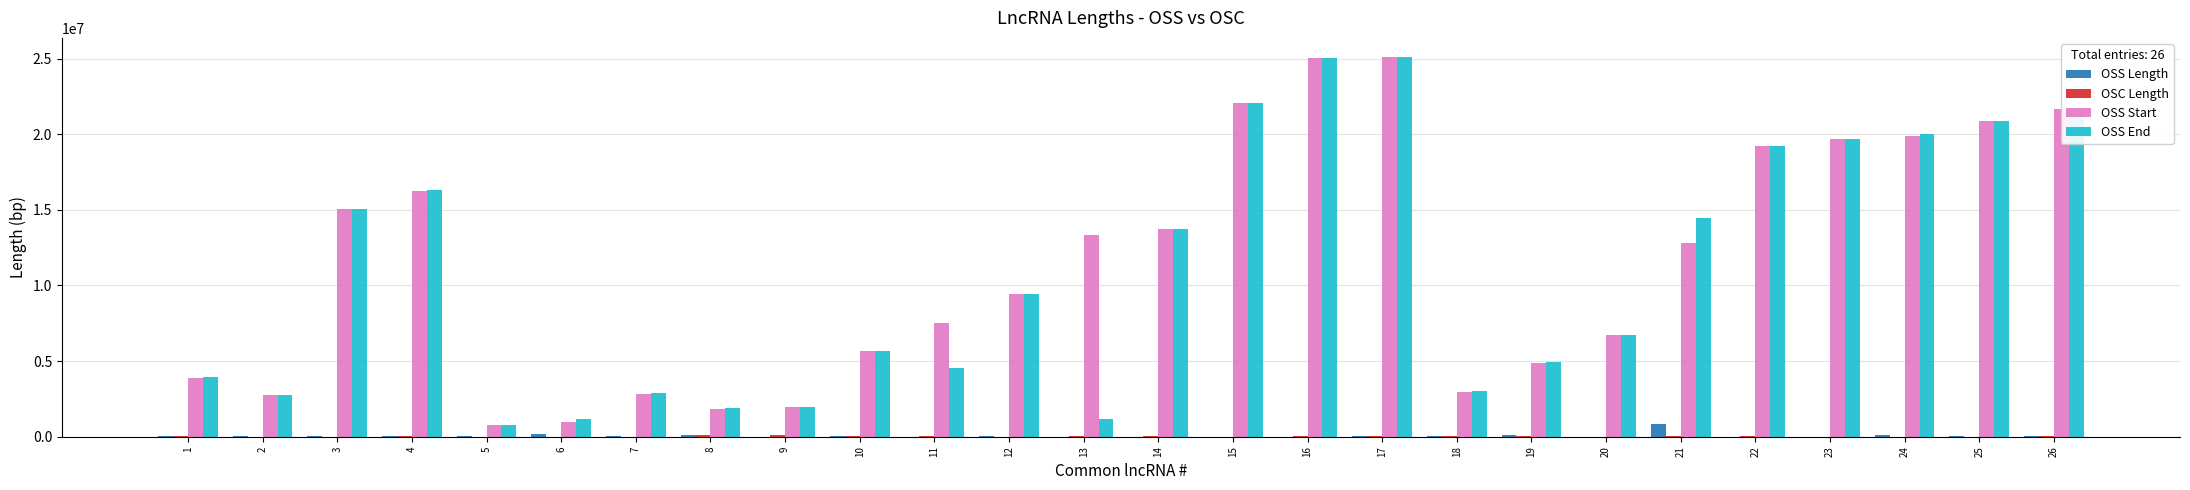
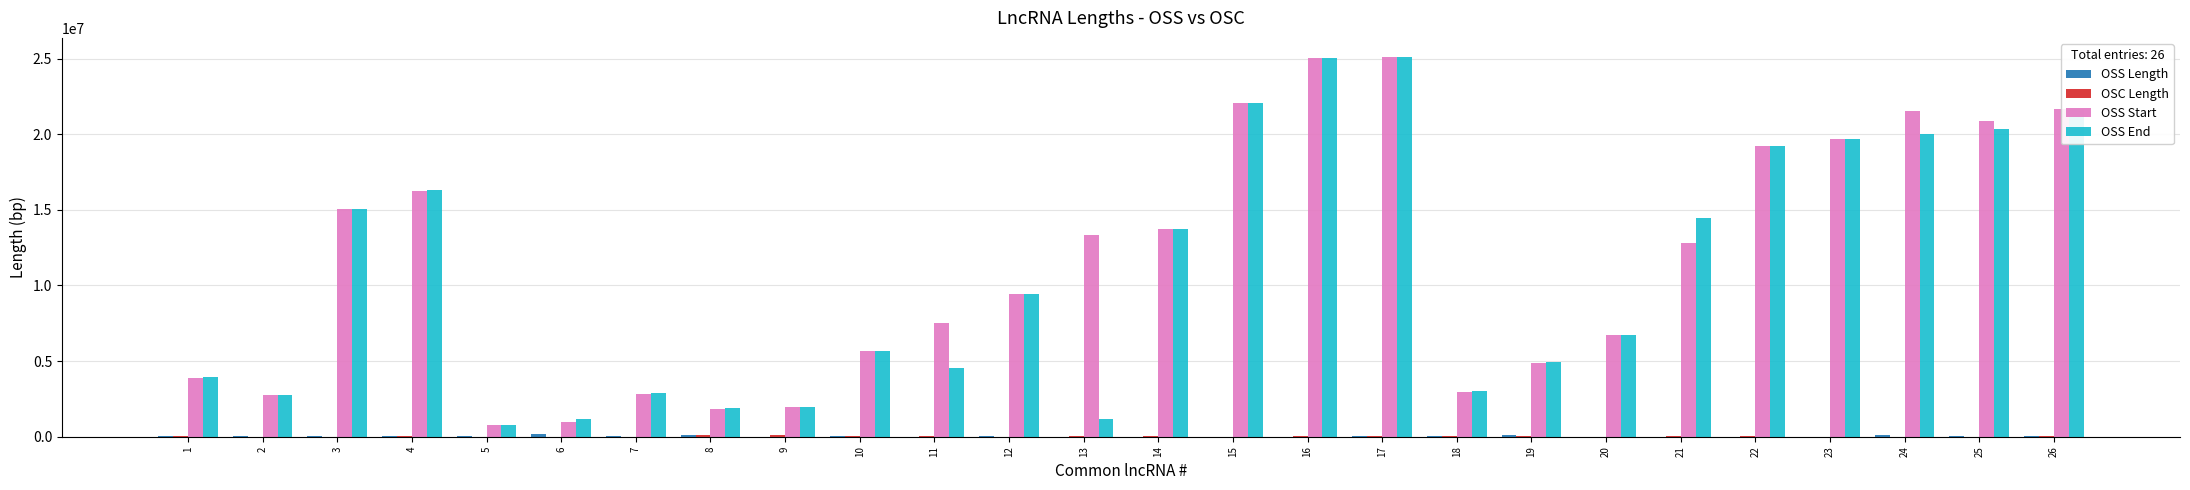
  {
    "OSS Length": {
      "6": 200000,
-     "21": 900000
+     "21": 0
    },
    "OSS Start": {
      "1": 3900000,
      "2": 2700000,
      "3": 15000000,
      "4": 16300000,
      "5": 800000,
      "6": 1000000,
      "7": 2800000,
      "8": 1800000,
      "9": 1900000,
      "10": 5700000,
      "11": 7500000,
      "12": 9400000,
      "13": 13300000,
      "14": 13800000,
      "15": 22000000,
      "16": 25000000,
      "17": 25100000,
      "18": 3000000,
      "19": 4800000,
      "20": 6800000,
      "21": 12800000,
      "22": 19200000,
      "23": 19700000,
-     "24": 19900000,
+     "24": 21500000,
      "25": 20900000
    },
    "OSS End": {
      "1": 4000000,
      "2": 2700000,
      "3": 15100000,
      "4": 16300000,
      "5": 800000,
      "6": 1200000,
      "7": 2900000,
      "8": 1900000,
      "9": 1900000,
      "10": 5700000,
      "11": 4500000,
      "12": 9500000,
      "13": 1200000,
      "14": 13800000,
      "15": 22100000,
      "16": 25000000,
      "17": 25100000,
      "18": 3000000,
      "19": 5000000,
      "20": 6800000,
      "21": 14500000,
      "22": 19200000,
      "23": 19700000,
      "24": 20000000,
-     "25": 20900000
+     "25": 20400000
    }
  }
